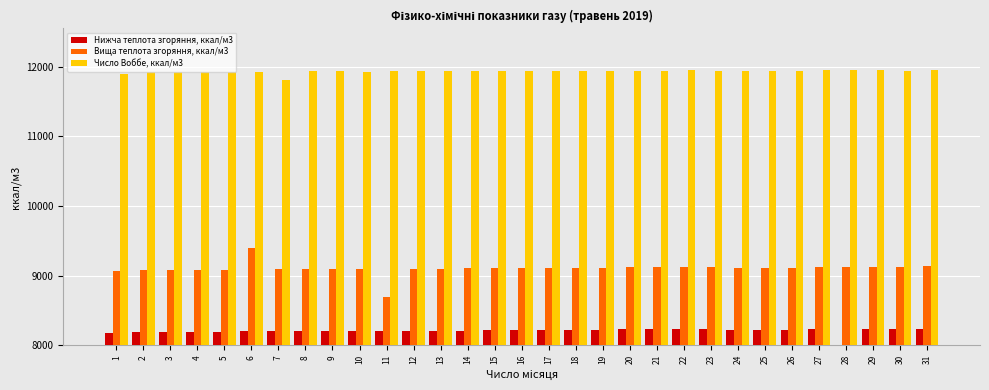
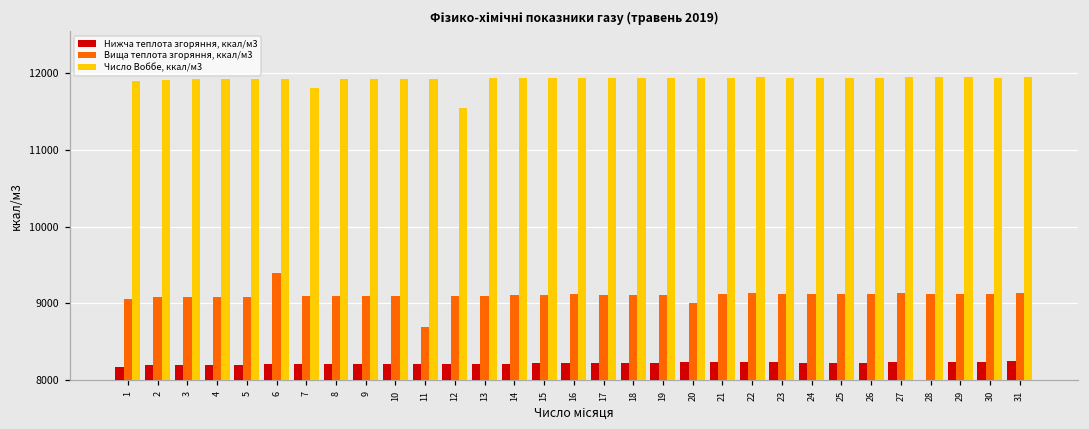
  {
    "Нижча теплота згоряння, ккал/м3": {
      "1": 8200,
      "2": 8200,
      "3": 8200,
      "4": 8200,
      "5": 8200,
      "6": 8200,
      "7": 8200,
      "8": 8200,
      "9": 8200,
      "10": 8200,
      "11": 8200,
      "12": 8200,
      "13": 8200,
      "14": 8200,
      "15": 8200,
      "16": 8200,
      "17": 8200,
      "18": 8200,
      "19": 8200,
      "20": 8200,
      "21": 8200,
      "22": 8200,
      "23": 8200,
      "24": 8200,
      "25": 8200,
      "26": 8200,
      "27": 8200,
      "29": 8200,
      "30": 8200,
      "31": 8200
    },
    "Вища теплота згоряння, ккал/м3": {
      "1": 9100,
      "2": 9100,
      "3": 9100,
      "4": 9100,
      "5": 9100,
      "6": 9400,
      "7": 9100,
      "8": 9100,
      "9": 9100,
      "10": 9100,
      "11": 8700,
      "12": 9100,
      "13": 9100,
      "14": 9100,
      "15": 9100,
      "16": 9100,
      "17": 9100,
      "18": 9100,
      "19": 9100,
-     "20": 9100,
+     "20": 9000,
      "21": 9100,
      "22": 9100,
      "23": 9100,
      "24": 9100,
      "25": 9100,
      "26": 9100,
      "27": 9100,
      "28": 9100,
      "29": 9100,
      "30": 9100,
      "31": 9100
    },
    "Число Воббе, ккал/м3": {
      "1": 11900,
      "2": 11900,
      "3": 11900,
      "4": 11900,
      "5": 11900,
      "6": 11900,
      "7": 11800,
      "8": 11900,
      "9": 11900,
      "10": 11900,
      "11": 11900,
-     "12": 11900,
+     "12": 11500,
      "13": 11900,
      "14": 11900,
      "15": 11900,
      "16": 11900,
      "17": 11900,
      "18": 11900,
      "19": 11900,
      "20": 11900,
      "21": 11900,
      "22": 11900,
      "23": 11900,
      "24": 11900,
      "25": 11900,
      "26": 11900,
      "27": 11900,
      "28": 11900,
      "29": 11900,
      "30": 11900,
      "31": 11900
    }
  }
